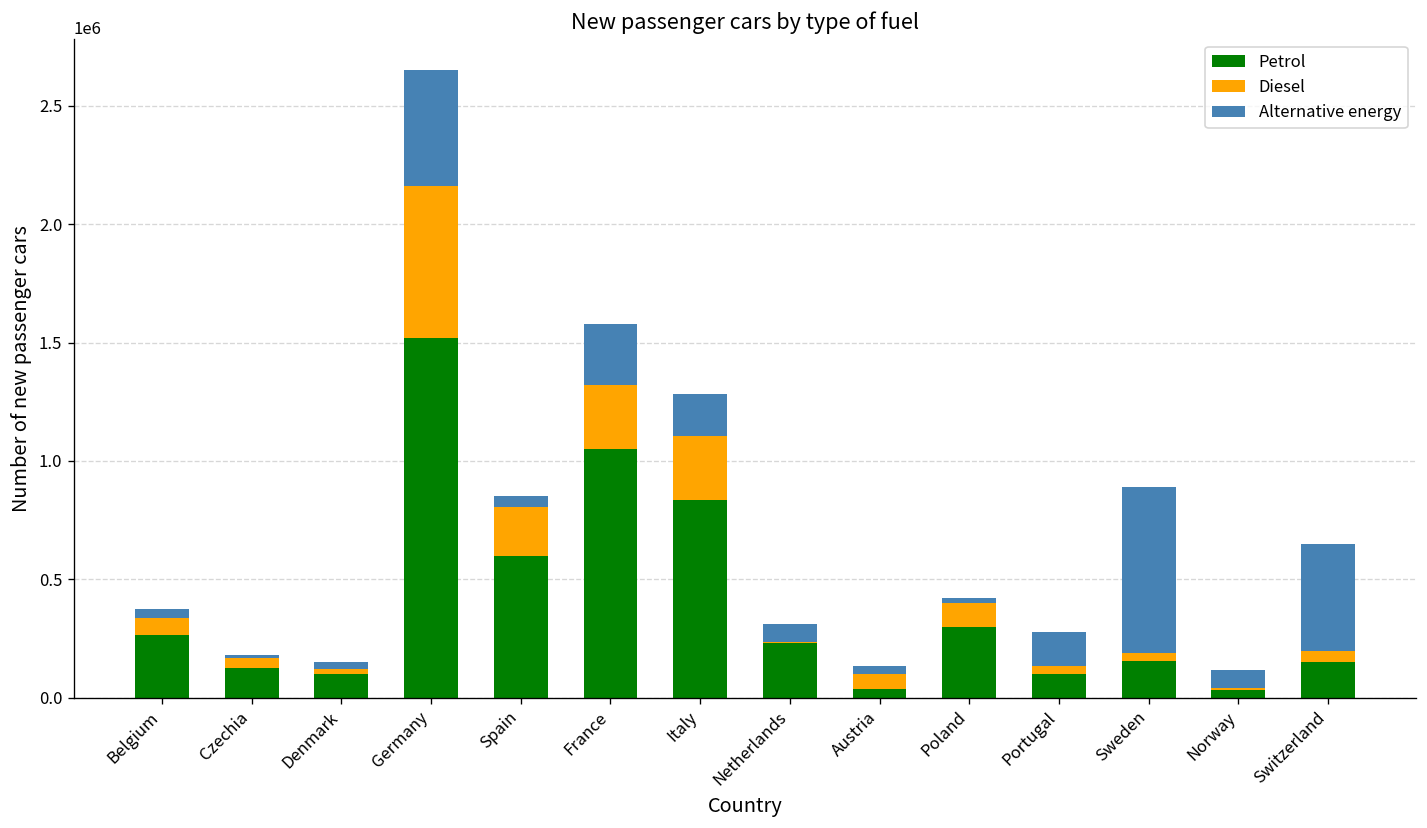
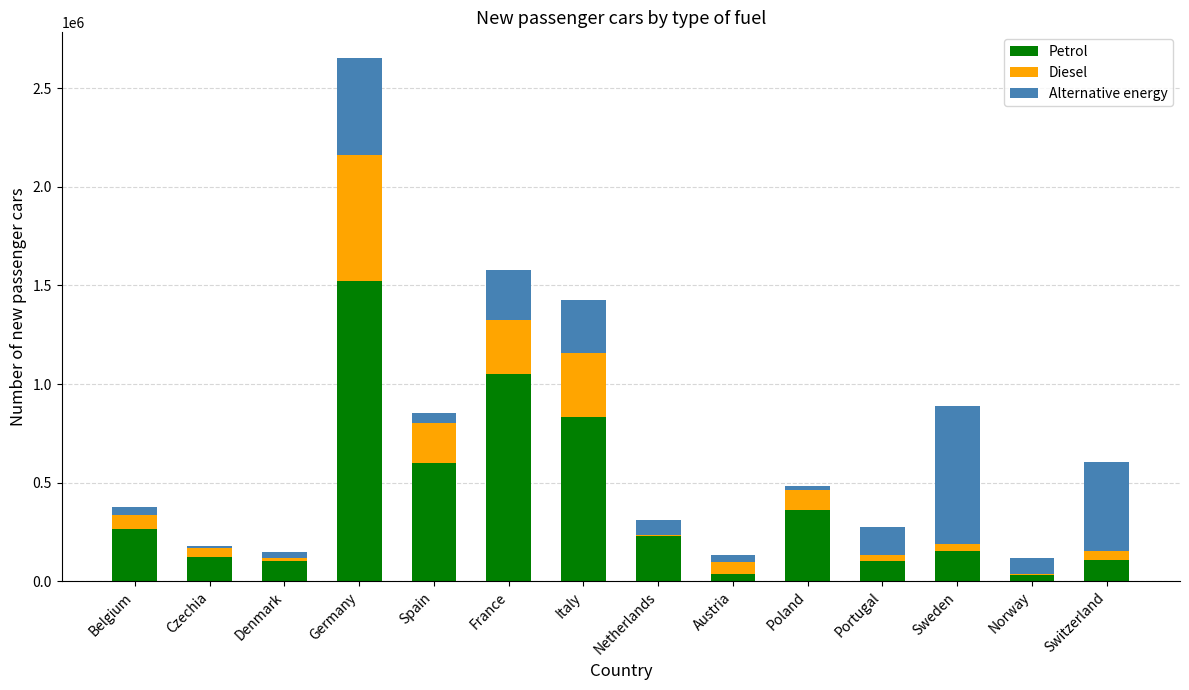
  {
    "Petrol": {
      "Belgium": 260000,
      "Czechia": 120000,
      "Denmark": 100000,
      "Germany": 1520000,
      "Spain": 600000,
      "France": 1050000,
      "Italy": 830000,
      "Netherlands": 230000,
      "Austria": 40000,
-     "Poland": 300000,
+     "Poland": 360000,
      "Portugal": 100000,
      "Sweden": 150000,
      "Norway": 30000,
-     "Switzerland": 150000
+     "Switzerland": 110000
    },
    "Diesel": {
      "Belgium": 70000,
      "Czechia": 50000,
      "Denmark": 20000,
      "Germany": 640000,
      "Spain": 210000,
      "France": 270000,
-     "Italy": 270000,
+     "Italy": 320000,
      "Austria": 60000,
      "Poland": 100000,
      "Portugal": 30000,
      "Sweden": 40000,
      "Switzerland": 50000
    },
    "Alternative energy": {
      "Belgium": 40000,
      "Denmark": 30000,
      "Germany": 490000,
      "Spain": 50000,
      "France": 250000,
-     "Italy": 180000,
+     "Italy": 270000,
      "Netherlands": 80000,
      "Austria": 30000,
      "Poland": 20000,
      "Portugal": 140000,
      "Sweden": 700000,
      "Norway": 80000,
      "Switzerland": 450000
    }
  }
